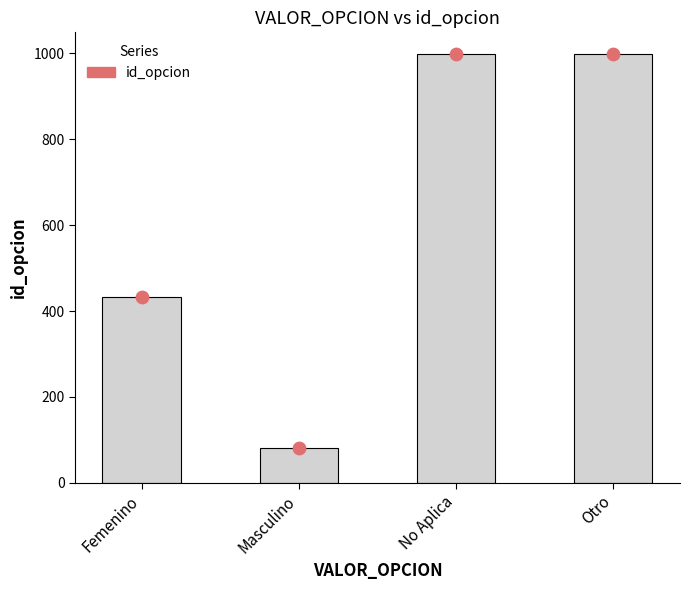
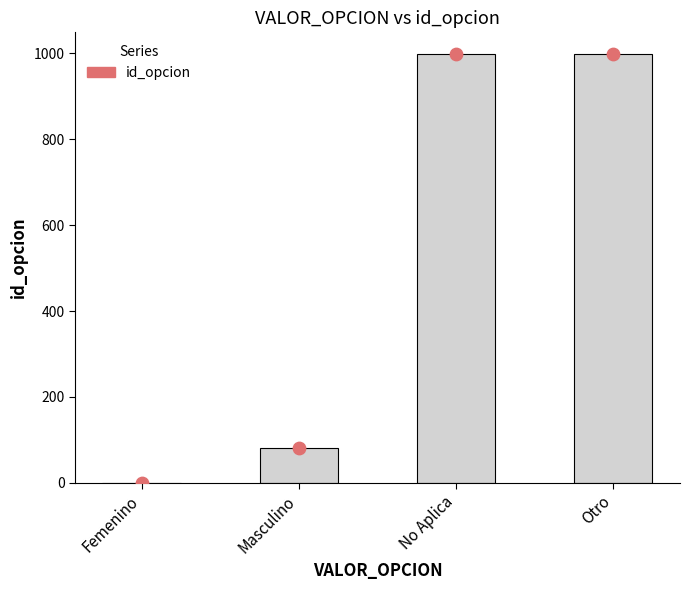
  {
-   "Femenino": 430,
+   "Femenino": 0,
    "Masculino": 80,
    "No Aplica": 1000,
    "Otro": 1000
  }
